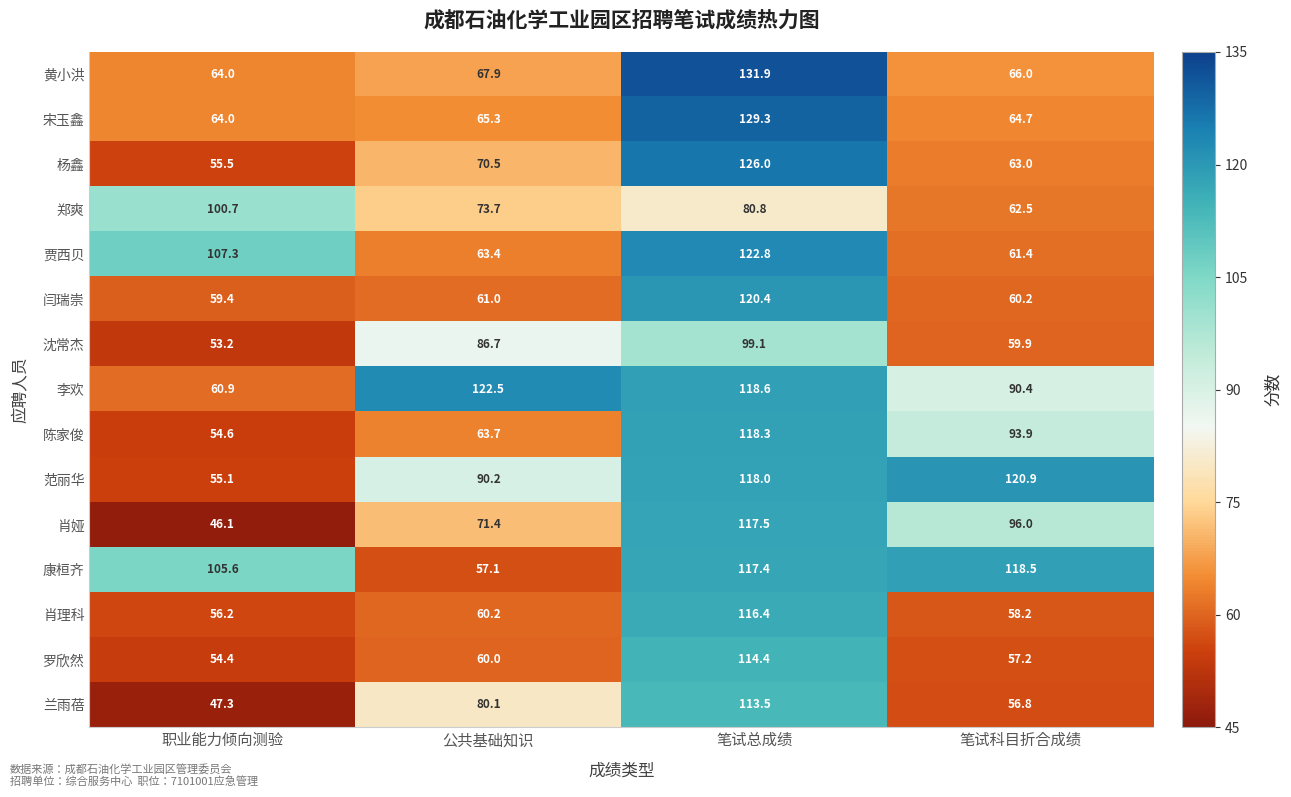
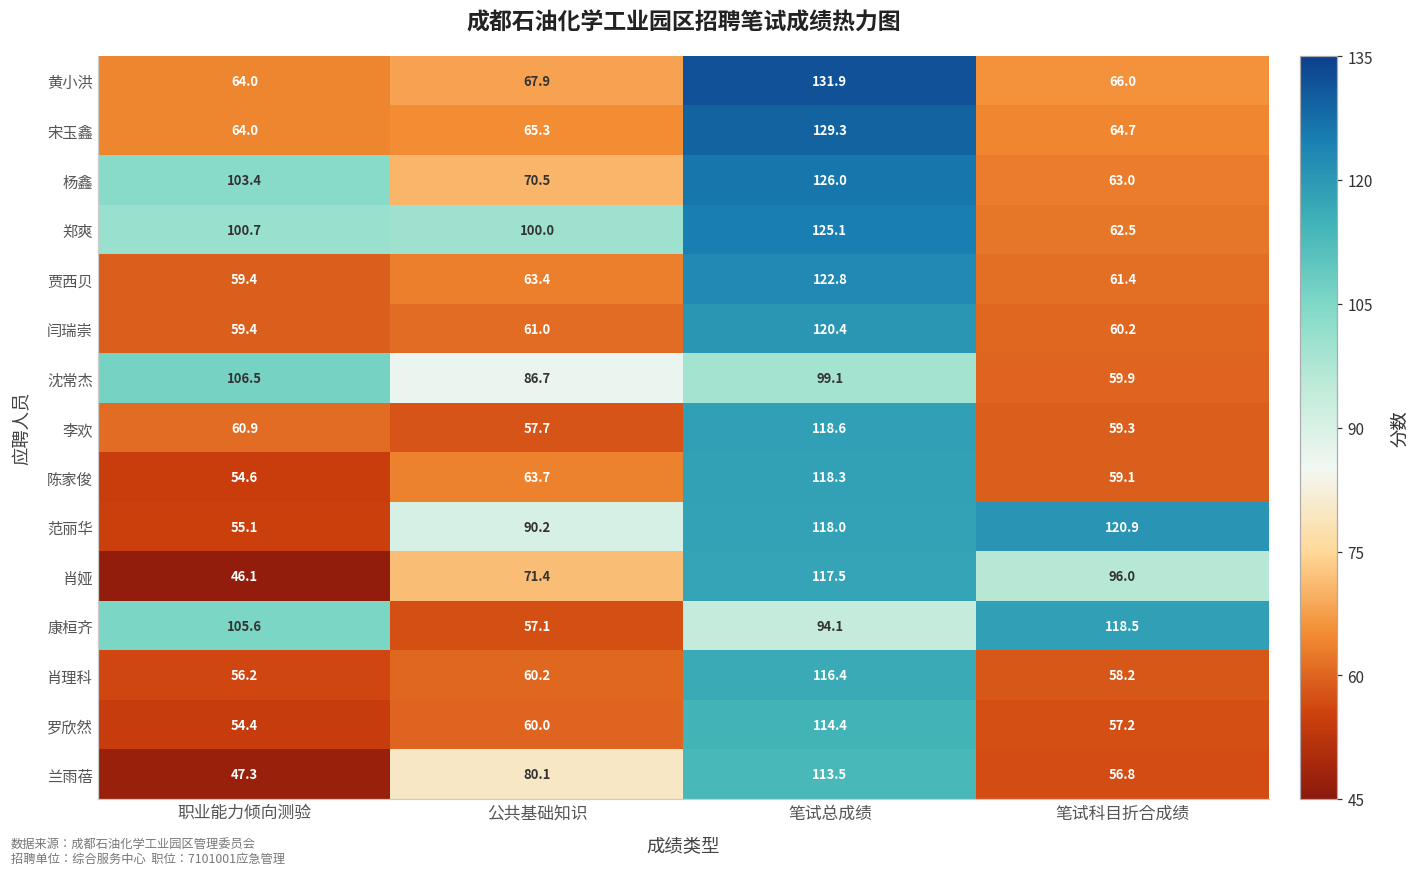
  {
    "黄小洪": {
      "职业能力倾向测验": 64.0,
      "公共基础知识": 67.9,
      "笔试总成绩": 131.9,
      "笔试科目折合成绩": 66.0
    },
    "宋玉鑫": {
      "职业能力倾向测验": 64.0,
      "公共基础知识": 65.3,
      "笔试总成绩": 129.3,
      "笔试科目折合成绩": 64.7
    },
    "杨鑫": {
-     "职业能力倾向测验": 55.5,
+     "职业能力倾向测验": 103.4,
      "公共基础知识": 70.5,
      "笔试总成绩": 126.0,
      "笔试科目折合成绩": 63.0
    },
    "郑爽": {
      "职业能力倾向测验": 100.7,
-     "公共基础知识": 73.7,
-     "笔试总成绩": 80.8,
+     "公共基础知识": 100.0,
+     "笔试总成绩": 125.1,
      "笔试科目折合成绩": 62.5
    },
    "贾西贝": {
-     "职业能力倾向测验": 107.3,
+     "职业能力倾向测验": 59.4,
      "公共基础知识": 63.4,
      "笔试总成绩": 122.8,
      "笔试科目折合成绩": 61.4
    },
    "闫瑞崇": {
      "职业能力倾向测验": 59.4,
      "公共基础知识": 61.0,
      "笔试总成绩": 120.4,
      "笔试科目折合成绩": 60.2
    },
    "沈常杰": {
-     "职业能力倾向测验": 53.2,
+     "职业能力倾向测验": 106.5,
      "公共基础知识": 86.7,
      "笔试总成绩": 99.1,
      "笔试科目折合成绩": 59.9
    },
    "李欢": {
      "职业能力倾向测验": 60.9,
-     "公共基础知识": 122.5,
+     "公共基础知识": 57.7,
      "笔试总成绩": 118.6,
-     "笔试科目折合成绩": 90.4
+     "笔试科目折合成绩": 59.3
    },
    "陈家俊": {
      "职业能力倾向测验": 54.6,
      "公共基础知识": 63.7,
      "笔试总成绩": 118.3,
-     "笔试科目折合成绩": 93.9
+     "笔试科目折合成绩": 59.1
    },
    "范丽华": {
      "职业能力倾向测验": 55.1,
      "公共基础知识": 90.2,
      "笔试总成绩": 118.0,
      "笔试科目折合成绩": 120.9
    },
    "肖娅": {
      "职业能力倾向测验": 46.1,
      "公共基础知识": 71.4,
      "笔试总成绩": 117.5,
      "笔试科目折合成绩": 96.0
    },
    "康桓齐": {
      "职业能力倾向测验": 105.6,
      "公共基础知识": 57.1,
-     "笔试总成绩": 117.4,
+     "笔试总成绩": 94.1,
      "笔试科目折合成绩": 118.5
    },
    "肖理科": {
      "职业能力倾向测验": 56.2,
      "公共基础知识": 60.2,
      "笔试总成绩": 116.4,
      "笔试科目折合成绩": 58.2
    },
    "罗欣然": {
      "职业能力倾向测验": 54.4,
      "公共基础知识": 60.0,
      "笔试总成绩": 114.4,
      "笔试科目折合成绩": 57.2
    },
    "兰雨蓓": {
      "职业能力倾向测验": 47.3,
      "公共基础知识": 80.1,
      "笔试总成绩": 113.5,
      "笔试科目折合成绩": 56.8
    }
  }
